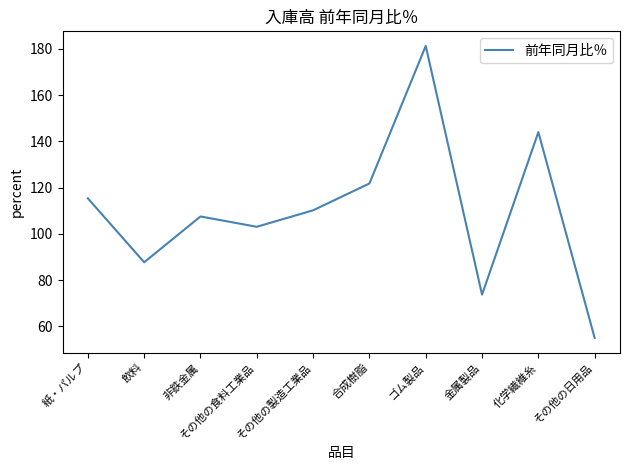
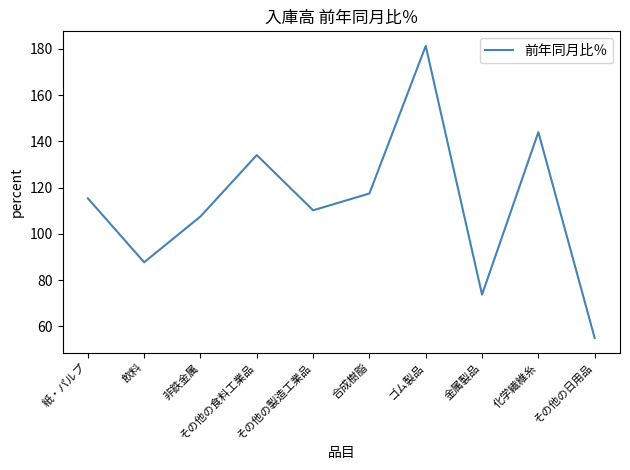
  {
    "紙・パルプ": 115,
    "飲料": 88,
    "非鉄金属": 108,
-   "その他の食料工業品": 103,
+   "その他の食料工業品": 134,
    "その他の製造工業品": 110,
-   "合成樹脂": 122,
+   "合成樹脂": 117,
    "ゴム製品": 181,
    "金属製品": 74,
    "化学繊維糸": 144,
    "その他の日用品": 55
  }
